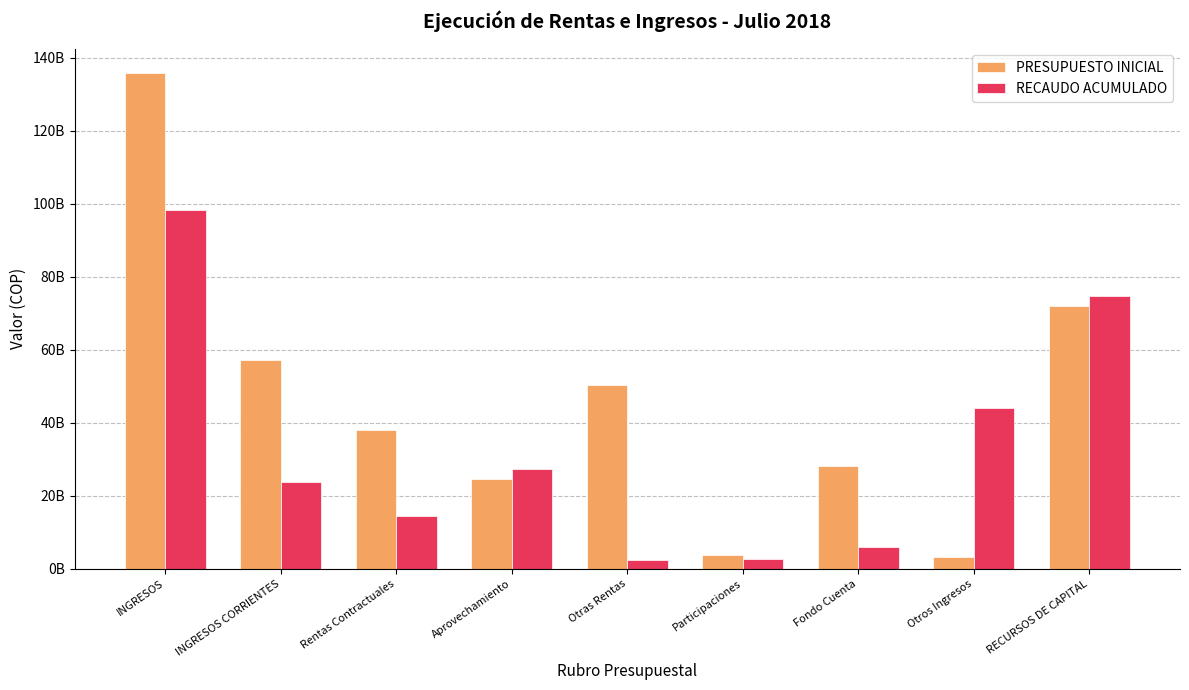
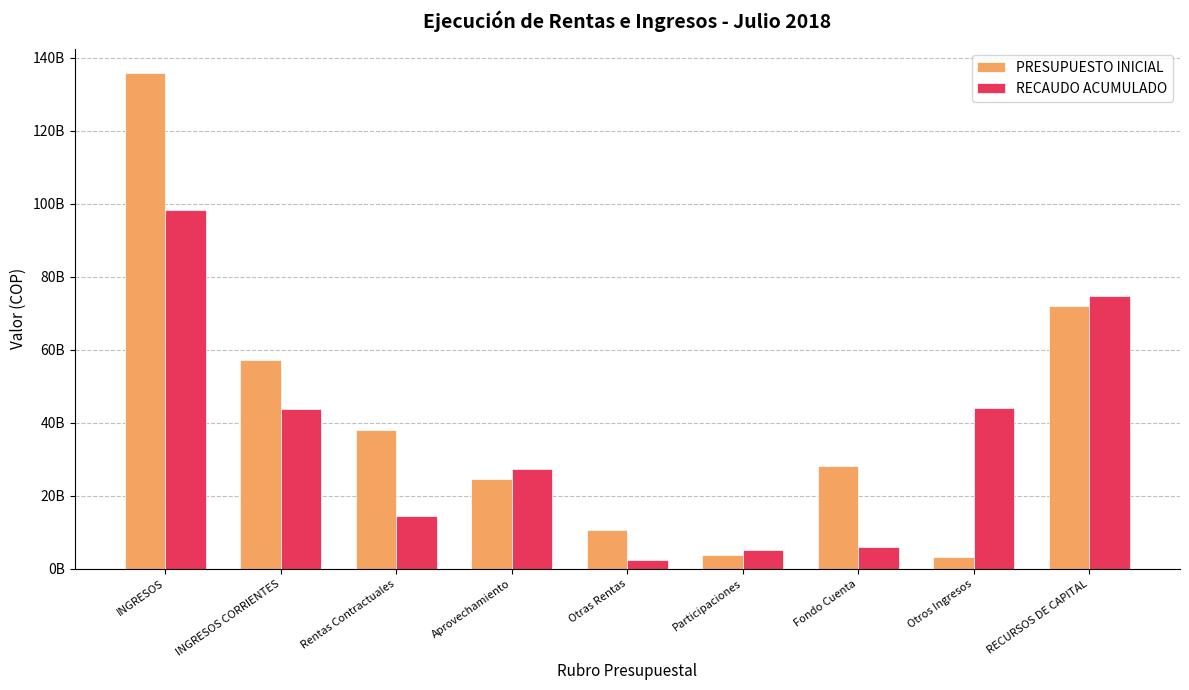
  {
    "PRESUPUESTO INICIAL": {
      "INGRESOS": 136000000000,
      "INGRESOS CORRIENTES": 57000000000,
      "Rentas Contractuales": 38000000000,
      "Aprovechamiento": 25000000000,
-     "Otras Rentas": 50000000000,
+     "Otras Rentas": 10000000000,
      "Participaciones": 4000000000,
      "Fondo Cuenta": 28000000000,
      "Otros Ingresos": 3000000000,
      "RECURSOS DE CAPITAL": 72000000000
    },
    "RECAUDO ACUMULADO": {
      "INGRESOS": 98000000000,
-     "INGRESOS CORRIENTES": 24000000000,
+     "INGRESOS CORRIENTES": 44000000000,
      "Rentas Contractuales": 15000000000,
      "Aprovechamiento": 27000000000,
      "Otras Rentas": 3000000000,
-     "Participaciones": 3000000000,
+     "Participaciones": 5000000000,
      "Fondo Cuenta": 6000000000,
      "Otros Ingresos": 44000000000,
      "RECURSOS DE CAPITAL": 75000000000
    }
  }
